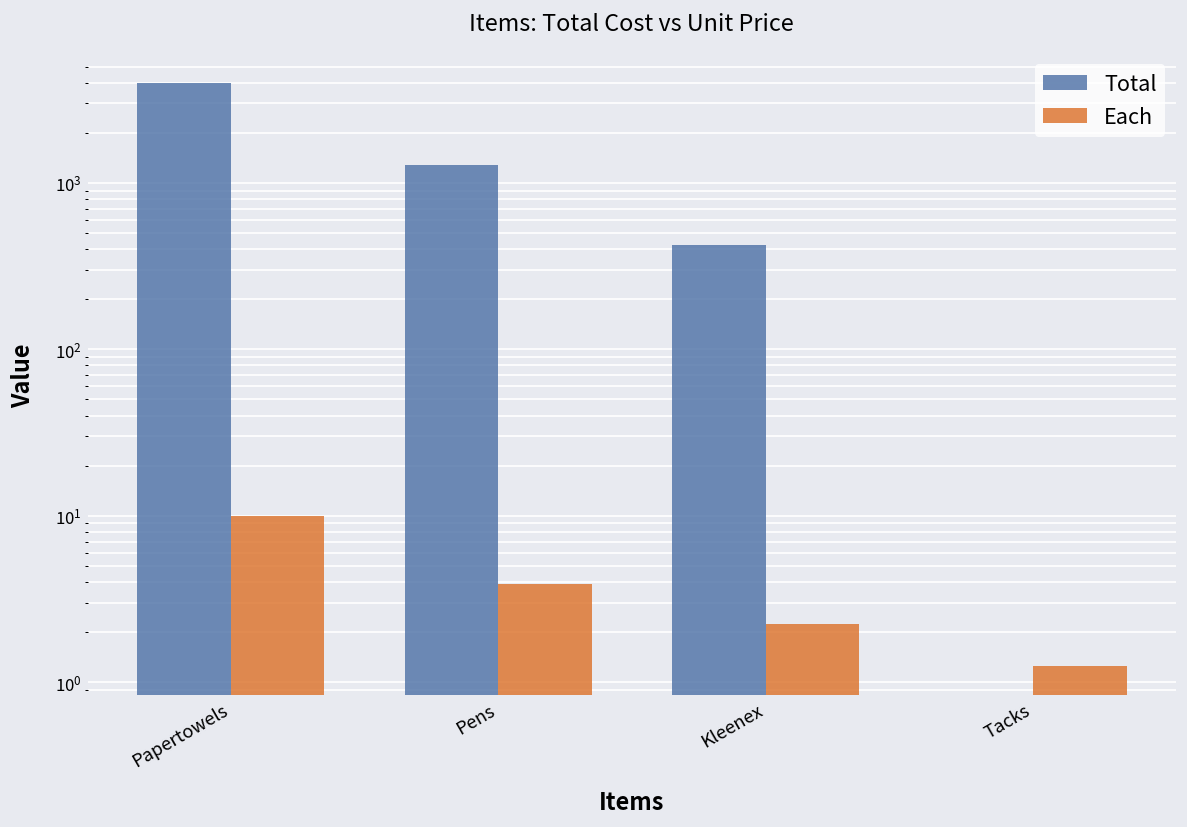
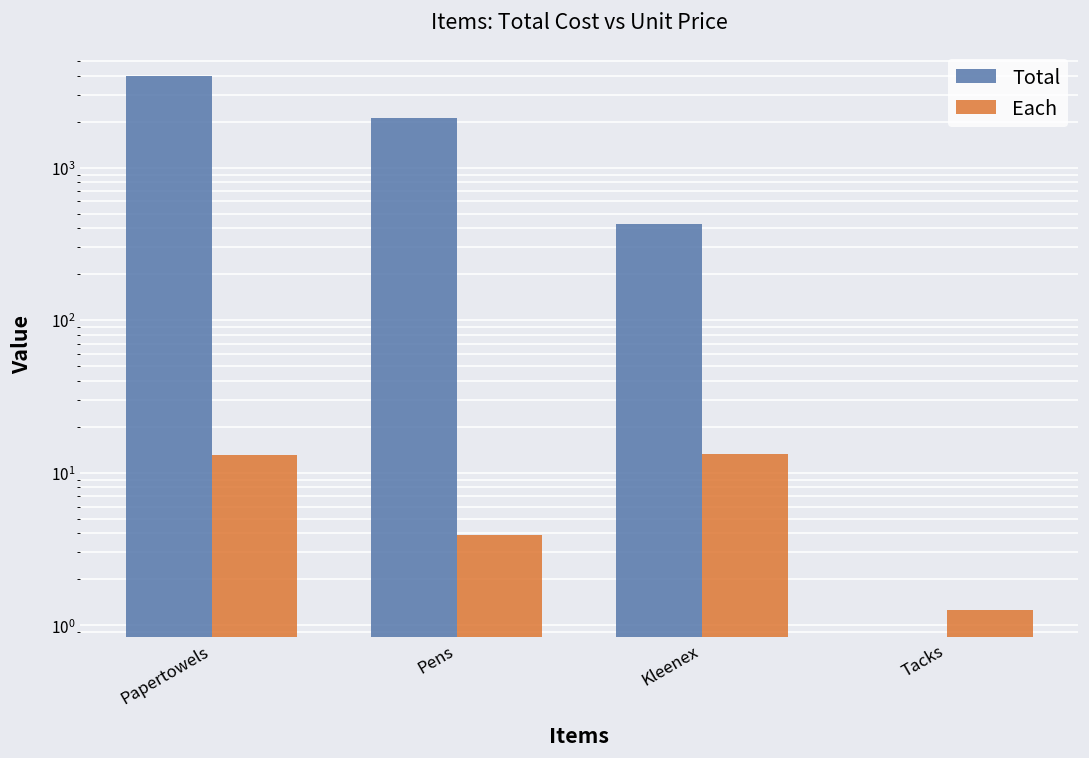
  {
    "Total": {
      "Papertowels": 4000,
-     "Pens": 1300,
+     "Pens": 2100,
      "Kleenex": 430
    },
    "Each": {
-     "Papertowels": 10,
+     "Papertowels": 13,
      "Pens": 3.9,
-     "Kleenex": 2.3,
+     "Kleenex": 13,
      "Tacks": 1.3
    }
  }
